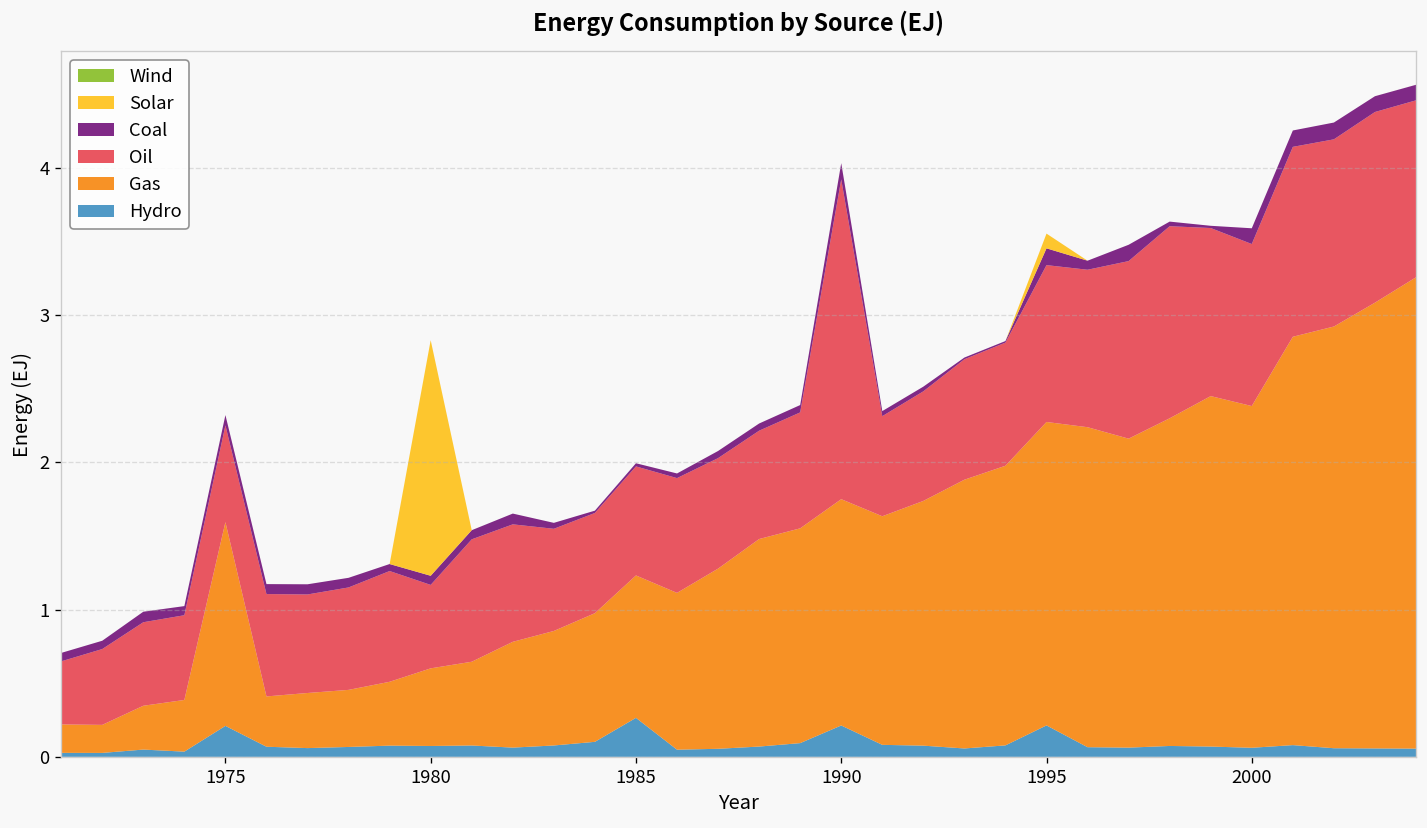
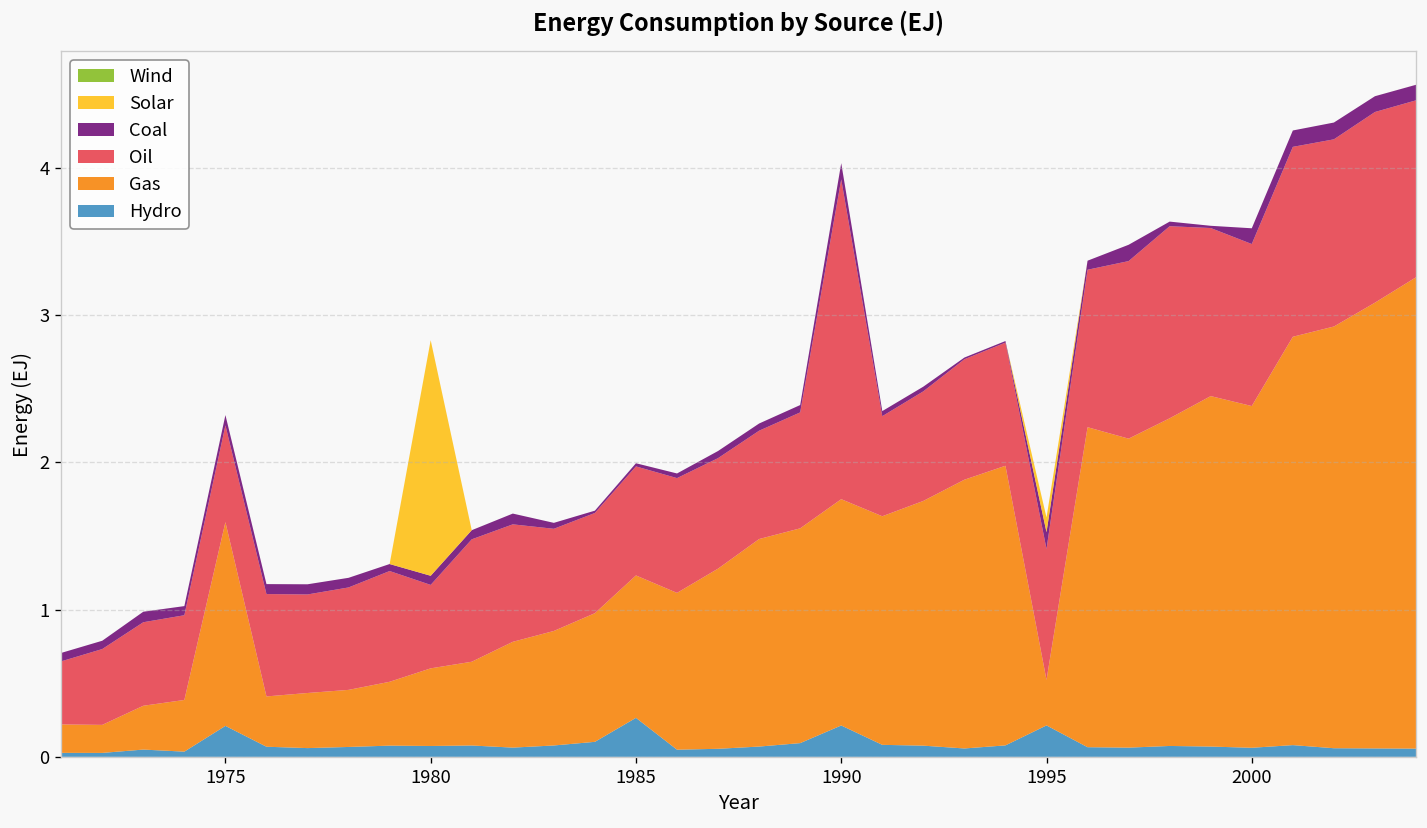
  {
    "Hydro": {
      "1975": 0.21,
      "1980": 0.07,
      "1985": 0.26,
      "1990": 0.21,
      "1995": 0.21,
      "2000": 0.06
    },
    "Gas": {
      "1975": 1.38,
      "1980": 0.53,
      "1985": 0.97,
      "1990": 1.54,
-     "1995": 2.06,
+     "1995": 0.31,
      "2000": 2.32
    },
    "Oil": {
      "1975": 0.66,
      "1980": 0.57,
      "1985": 0.74,
      "1990": 2.17,
-     "1995": 1.07,
+     "1995": 0.89,
      "2000": 1.10
    },
    "Coal": {
      "1980": 0.06,
      "1995": 0.11
    }
  }
